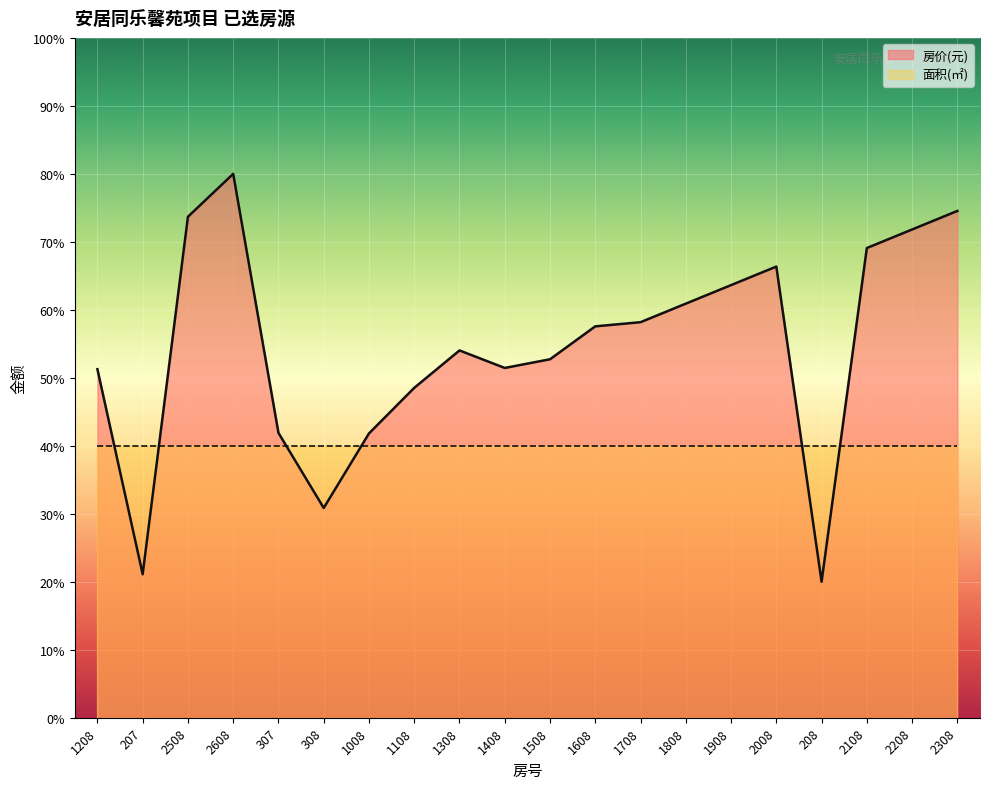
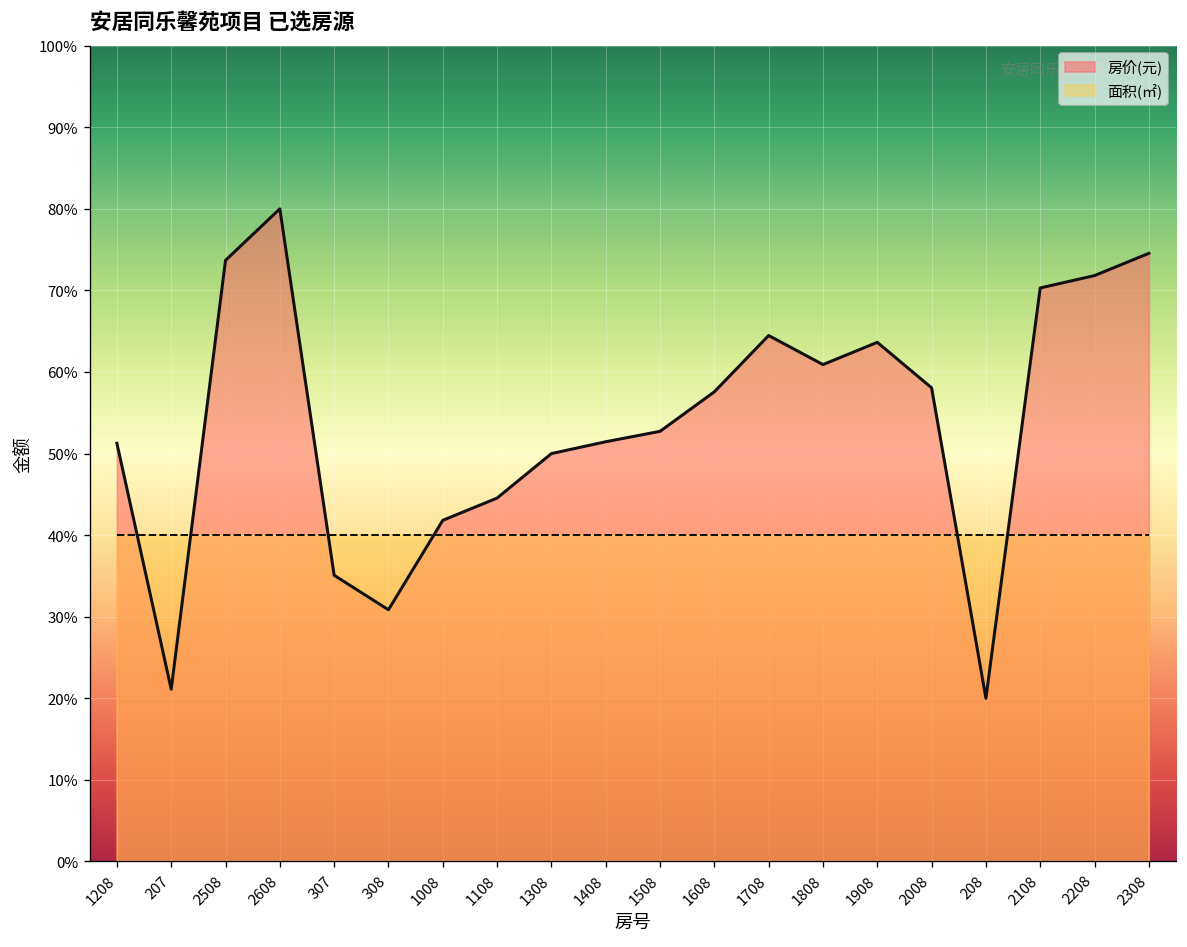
  {
    "房价(元)": {
      "1208": "51%",
      "207": "21%",
      "2508": "74%",
      "2608": "80%",
-     "307": "42%",
+     "307": "35%",
      "308": "31%",
      "1008": "42%",
-     "1108": "49%",
-     "1308": "54%",
+     "1108": "45%",
+     "1308": "50%",
      "1408": "51%",
      "1508": "53%",
      "1608": "58%",
-     "1708": "58%",
+     "1708": "64%",
      "1808": "61%",
      "1908": "64%",
-     "2008": "66%",
+     "2008": "58%",
      "208": "20%",
-     "2108": "69%",
+     "2108": "70%",
      "2208": "72%",
      "2308": "75%"
    },
    "面积(㎡)": {
      "1208": "40%",
      "207": "40%",
      "2508": "40%",
      "2608": "40%",
      "307": "40%",
      "308": "40%",
      "1008": "40%",
      "1108": "40%",
      "1308": "40%",
      "1408": "40%",
      "1508": "40%",
      "1608": "40%",
      "1708": "40%",
      "1808": "40%",
      "1908": "40%",
      "2008": "40%",
      "208": "40%",
      "2108": "40%",
      "2208": "40%",
      "2308": "40%"
    }
  }
